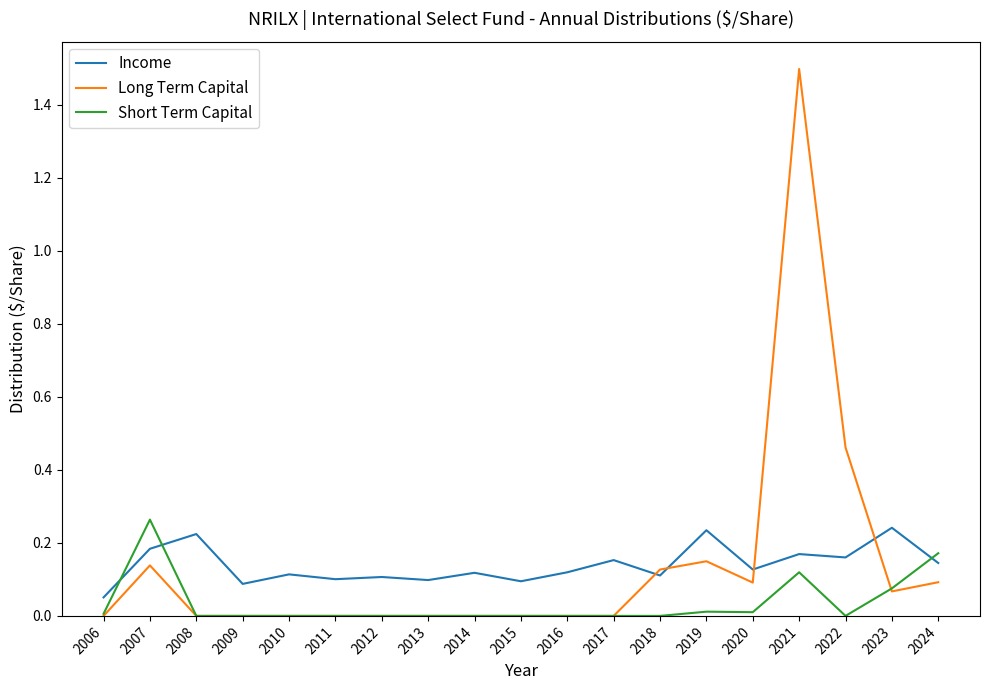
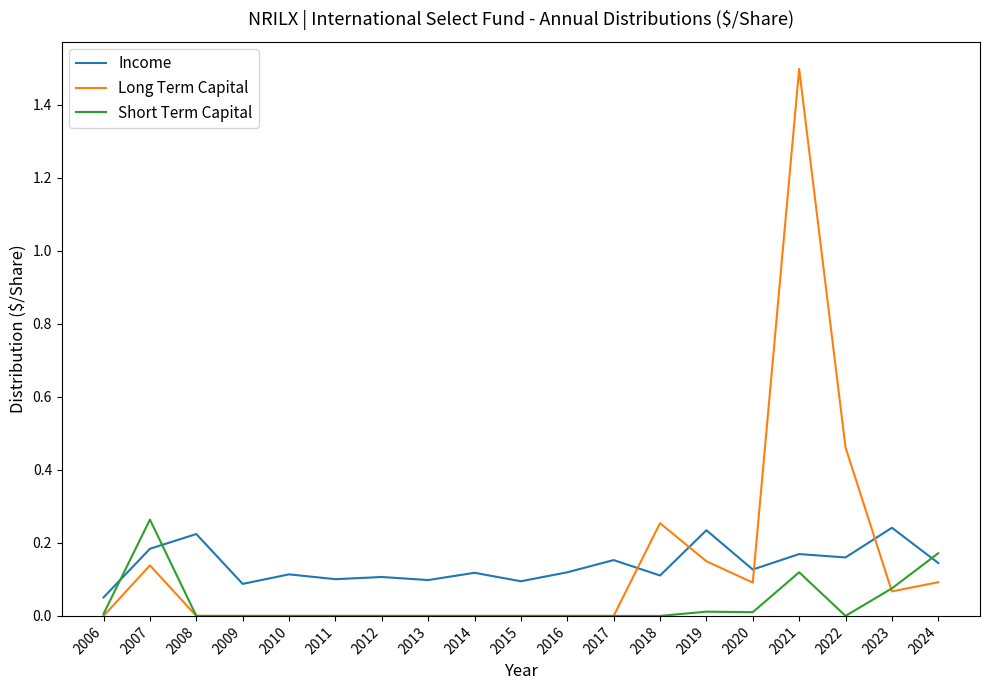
  {
    "Income": {
      "2006": 0.05,
      "2007": 0.18,
      "2008": 0.22,
      "2009": 0.09,
      "2010": 0.11,
      "2011": 0.10,
      "2012": 0.11,
      "2013": 0.10,
      "2014": 0.12,
      "2015": 0.09,
      "2016": 0.12,
      "2017": 0.15,
      "2018": 0.11,
      "2019": 0.23,
      "2020": 0.13,
      "2021": 0.17,
      "2022": 0.16,
      "2023": 0.24,
      "2024": 0.14
    },
    "Long Term Capital": {
      "2007": 0.14,
-     "2018": 0.13,
+     "2018": 0.25,
      "2019": 0.15,
      "2020": 0.09,
      "2021": 1.50,
      "2022": 0.46,
      "2023": 0.07,
      "2024": 0.09
    },
    "Short Term Capital": {
      "2007": 0.26,
      "2018": 0.00,
      "2019": 0.01,
      "2020": 0.01,
      "2021": 0.12,
      "2022": 0.00,
      "2023": 0.08,
      "2024": 0.17
    }
  }
